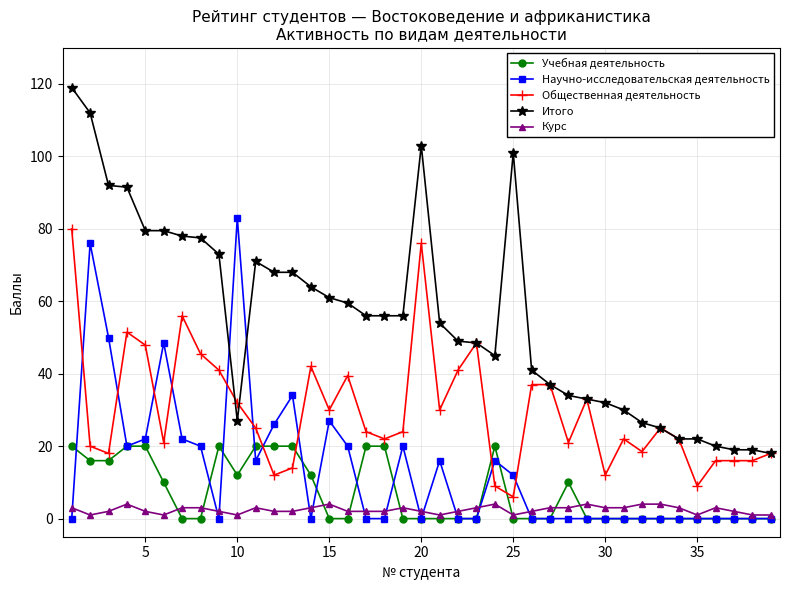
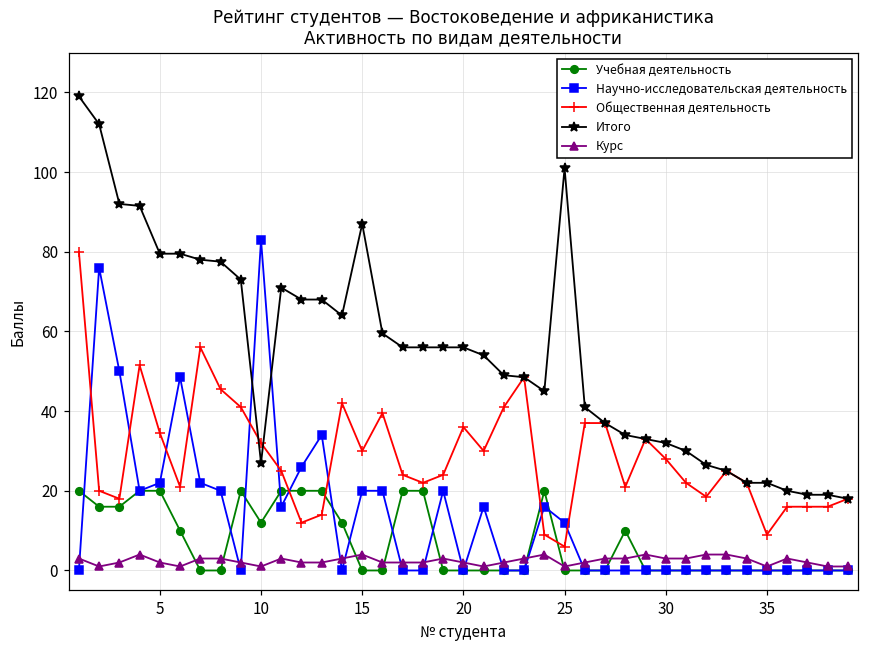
  {
    "Учебная деятельность": {
      "5": 20,
      "10": 12,
      "15": 0,
      "25": 0
    },
    "Научно-исследовательская деятельность": {
      "5": 22,
      "10": 83,
-     "15": 27,
+     "15": 20,
      "25": 12
    },
    "Общественная деятельность": {
-     "5": 48,
+     "5": 35,
      "10": 32,
      "15": 30,
-     "20": 76,
+     "20": 36,
      "25": 6,
-     "30": 12,
+     "30": 28,
      "35": 9
    },
    "Итого": {
      "5": 80,
      "10": 27,
-     "15": 61,
-     "20": 103,
+     "15": 87,
+     "20": 56,
      "25": 101,
      "30": 32,
      "35": 22
    },
    "Курс": {
      "5": 2,
      "10": 1,
      "15": 4,
      "20": 2,
      "25": 1,
      "30": 3,
      "35": 1
    }
  }
